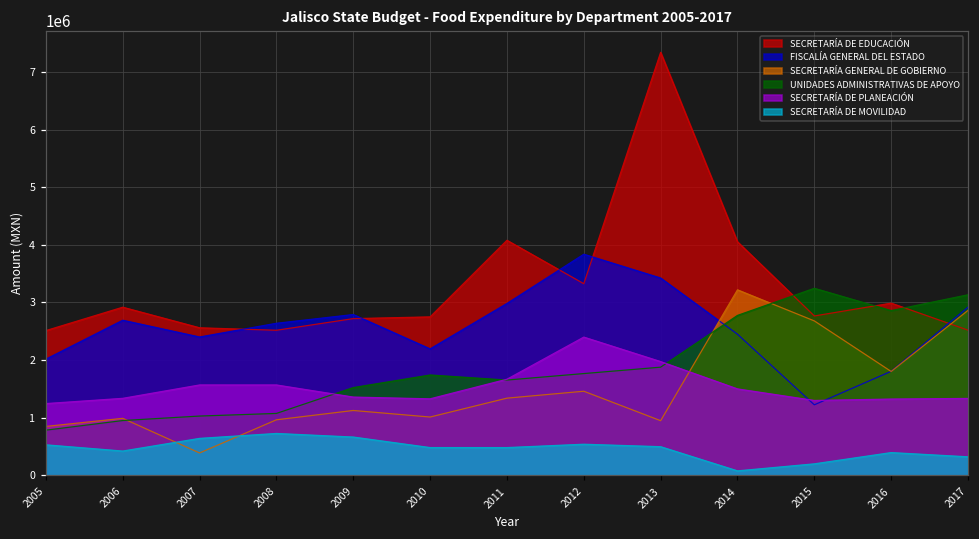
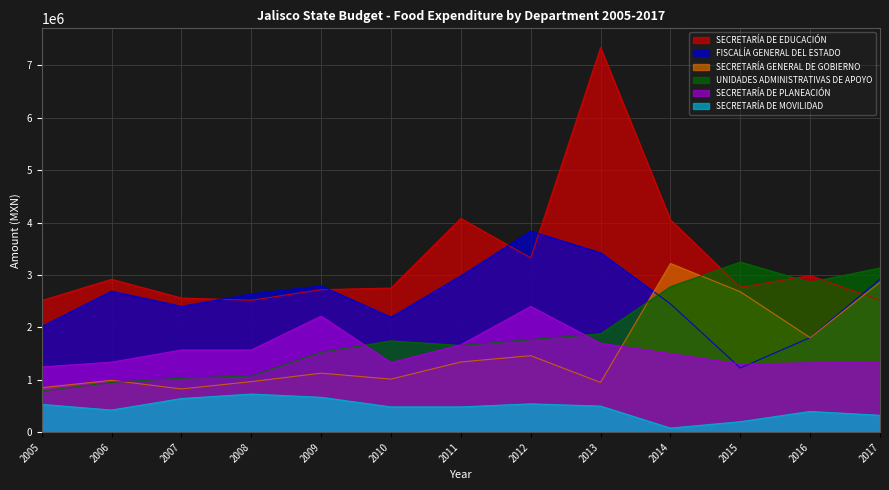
  {
    "SECRETARÍA DE EDUCACIÓN": {
      "2005": 2500000,
      "2006": 2900000,
      "2007": 2600000,
      "2008": 2500000,
      "2009": 2700000,
      "2010": 2700000,
      "2011": 4100000,
      "2012": 3300000,
      "2013": 7300000,
      "2014": 4100000,
      "2015": 2800000,
      "2016": 3000000,
      "2017": 2500000
    },
    "FISCALÍA GENERAL DEL ESTADO": {
      "2005": 2000000,
      "2006": 2700000,
      "2007": 2400000,
      "2008": 2600000,
      "2009": 2800000,
      "2010": 2200000,
      "2011": 3000000,
      "2012": 3800000,
      "2013": 3400000,
      "2014": 2400000,
      "2015": 1200000,
      "2017": 2900000
    },
    "SECRETARÍA GENERAL DE GOBIERNO": {
      "2005": 800000,
-     "2007": 400000,
+     "2007": 800000,
      "2008": 1000000,
      "2009": 1100000,
      "2010": 1000000,
      "2011": 1300000,
      "2012": 1500000,
      "2013": 900000,
      "2014": 3200000,
      "2015": 2700000,
      "2017": 2900000
    },
    "UNIDADES ADMINISTRATIVAS DE APOYO": {
      "2005": 800000,
      "2007": 1000000,
      "2008": 1100000,
      "2009": 1500000,
      "2010": 1700000,
      "2012": 1800000,
      "2013": 1900000,
      "2014": 2800000,
      "2015": 3200000,
      "2016": 2900000,
      "2017": 3100000
    },
    "SECRETARÍA DE PLANEACIÓN": {
      "2005": 1200000,
      "2006": 1300000,
      "2007": 1600000,
      "2008": 1600000,
-     "2009": 1400000,
+     "2009": 2200000,
      "2010": 1300000,
      "2012": 2400000,
-     "2013": 2000000,
+     "2013": 1700000,
      "2014": 1500000,
      "2015": 1300000,
      "2016": 1300000,
      "2017": 1300000
    },
    "SECRETARÍA DE MOVILIDAD": {
      "2005": 500000,
      "2006": 400000,
      "2007": 600000,
      "2008": 700000,
      "2009": 700000,
      "2010": 500000,
      "2011": 500000,
      "2012": 500000,
      "2013": 500000,
      "2014": 100000,
      "2015": 200000,
      "2016": 400000,
      "2017": 300000
    }
  }
